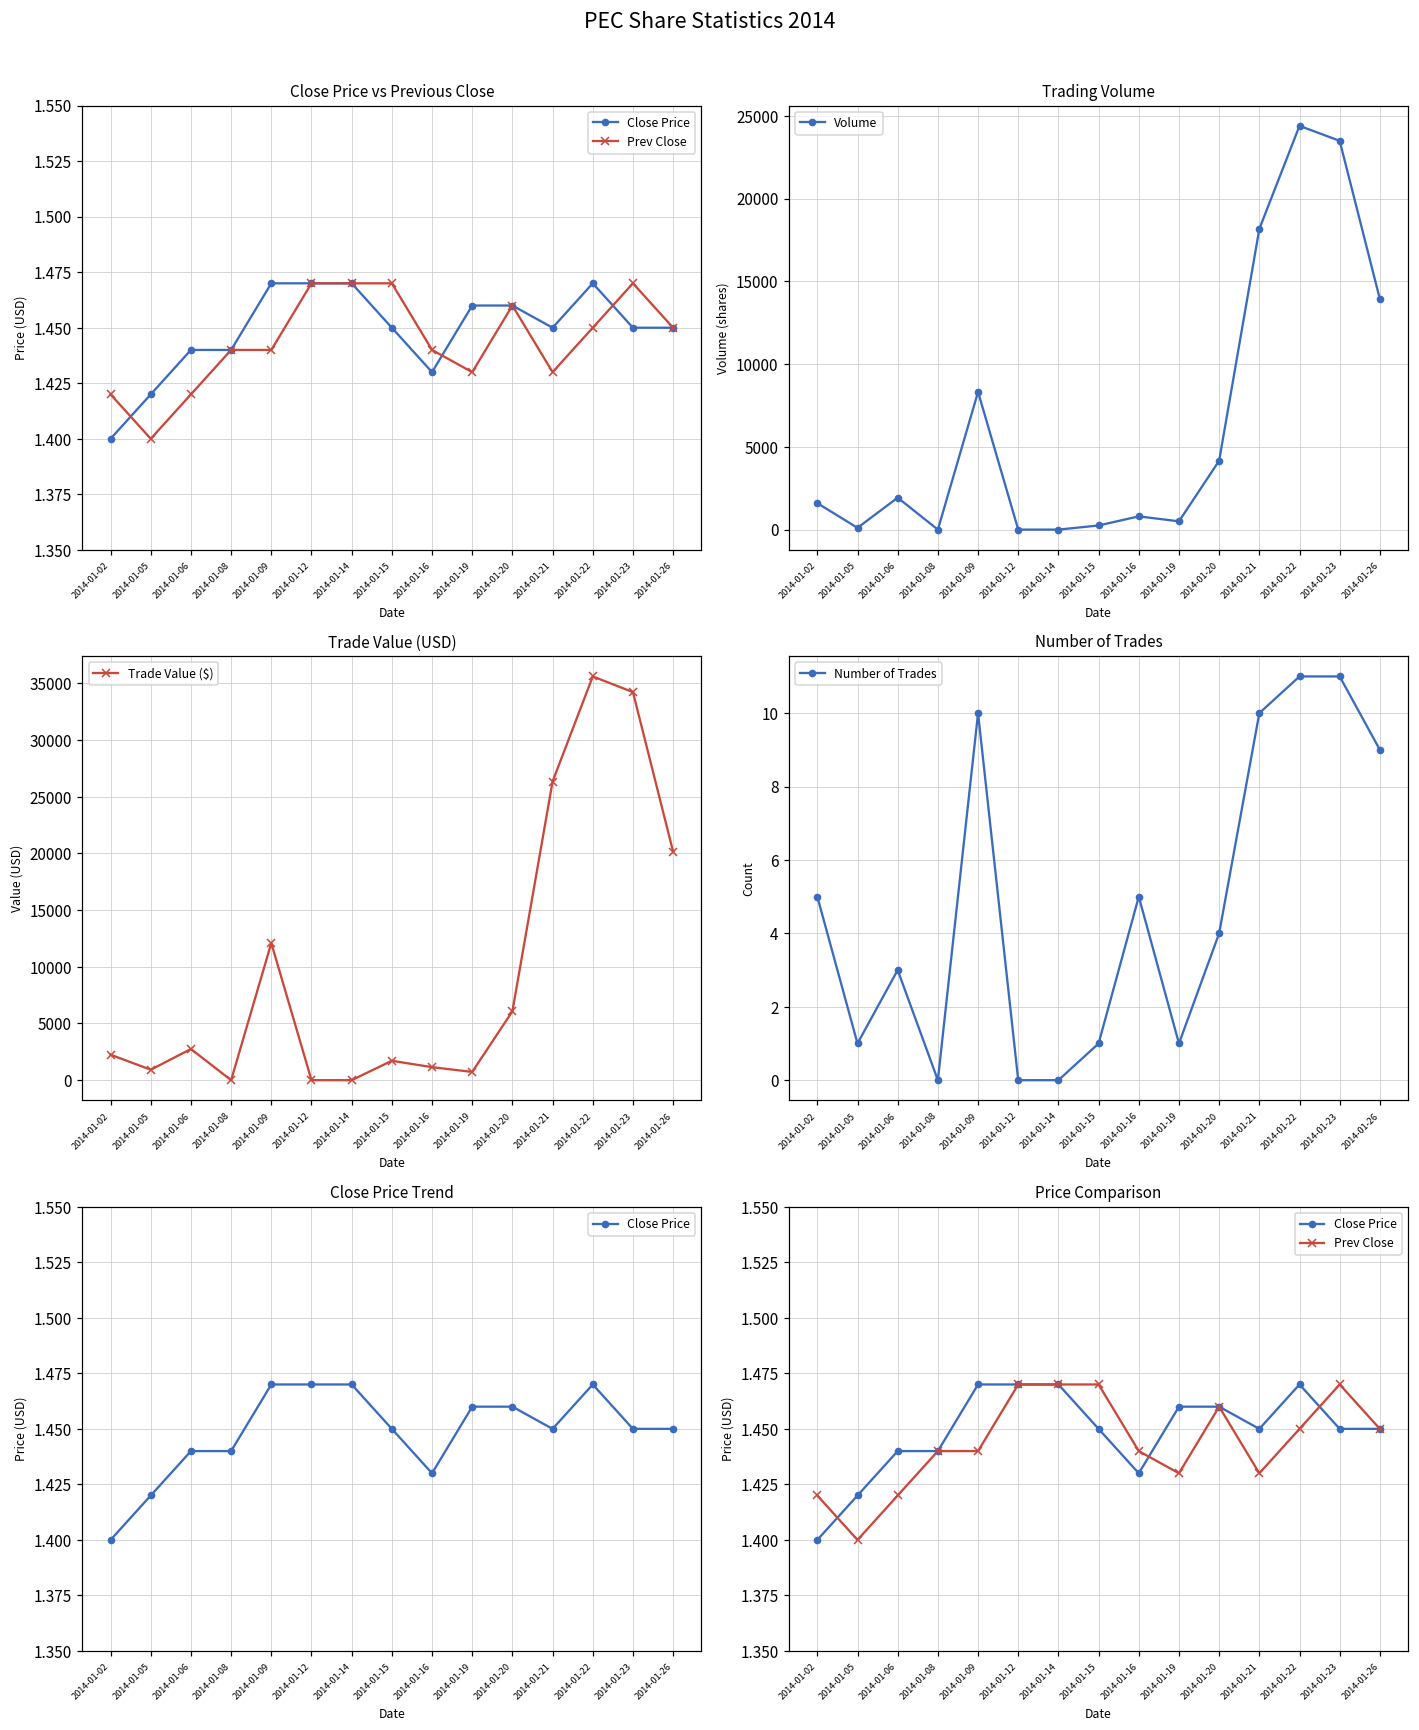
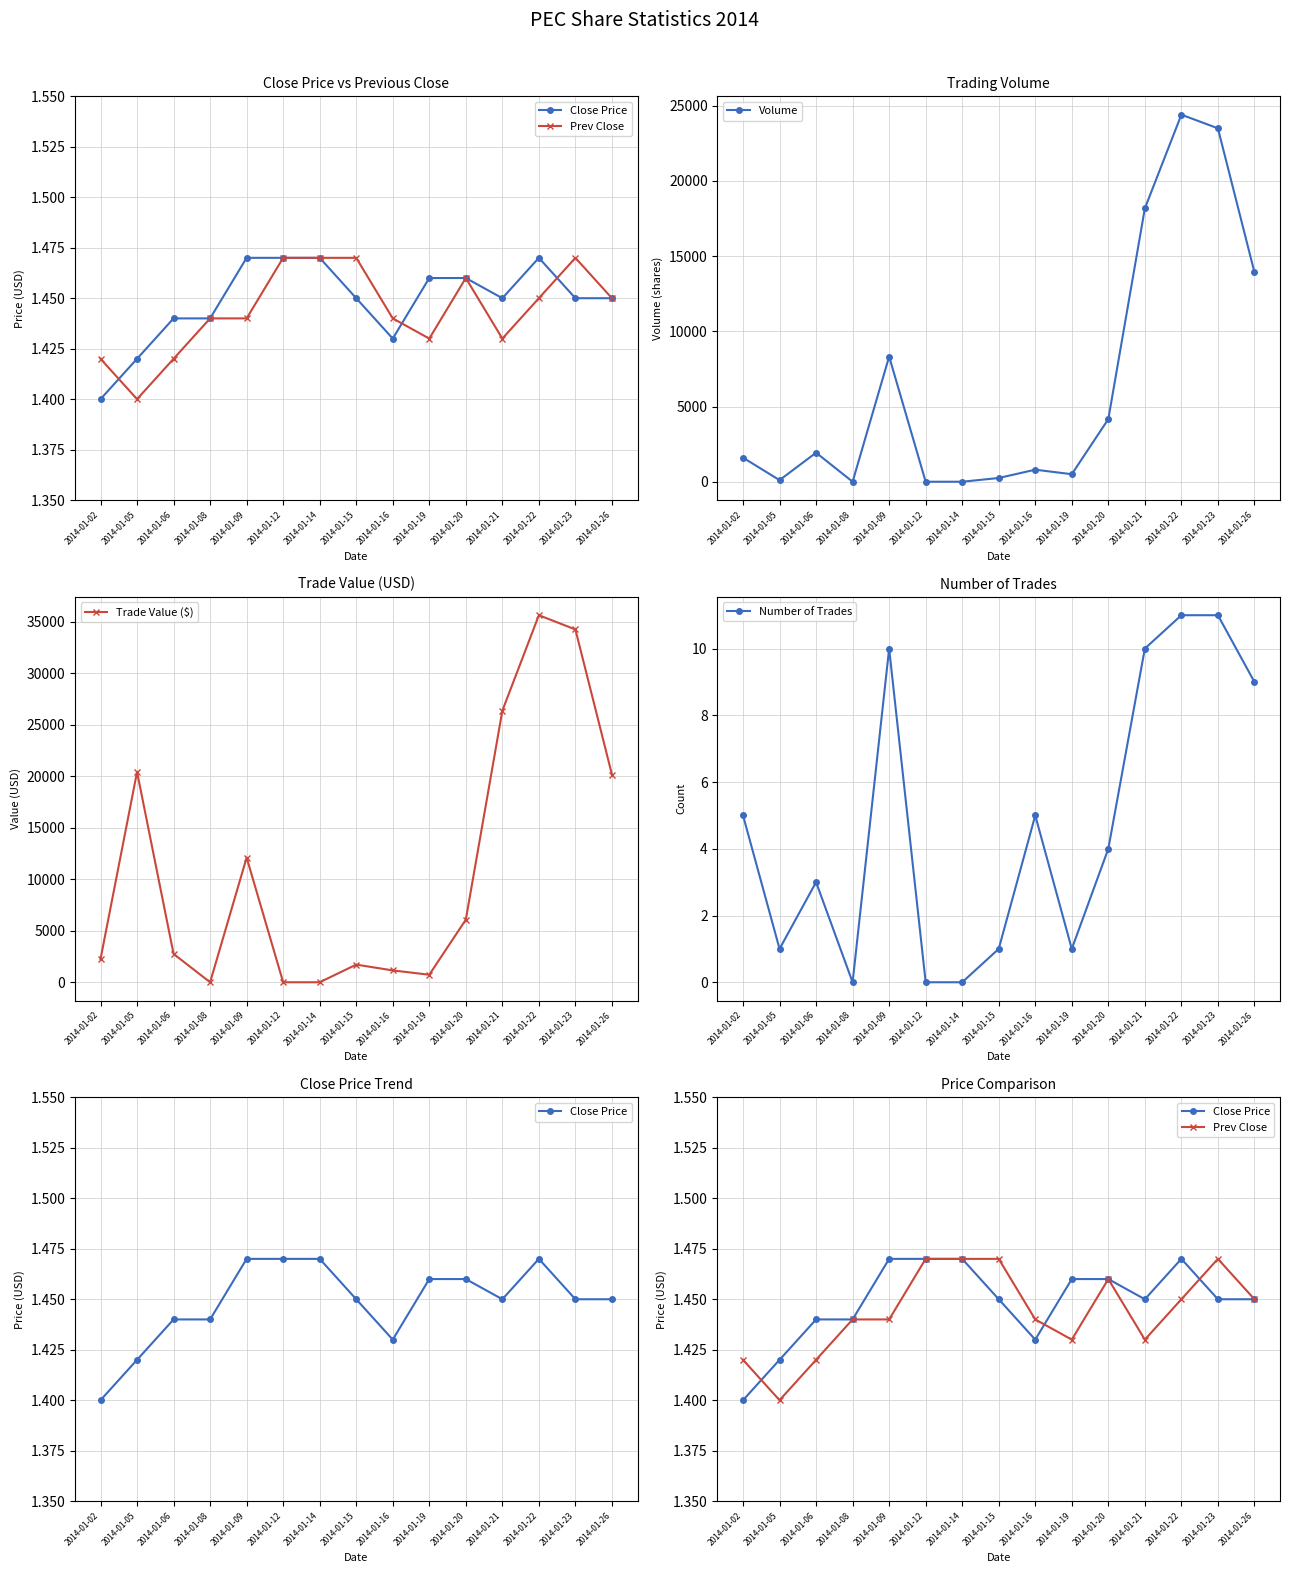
  {
    "Close Price vs Previous Close": {
      "Close Price": {
        "2014-01-02": 1.400,
        "2014-01-05": 1.420,
        "2014-01-06": 1.440,
        "2014-01-09": 1.470,
        "2014-01-15": 1.450,
        "2014-01-16": 1.430,
        "2014-01-19": 1.460,
        "2014-01-21": 1.450,
        "2014-01-22": 1.470,
        "2014-01-23": 1.450
      },
      "Prev Close": {
        "2014-01-02": 1.420,
        "2014-01-05": 1.400,
        "2014-01-06": 1.420,
        "2014-01-09": 1.440,
        "2014-01-15": 1.470,
        "2014-01-16": 1.440,
        "2014-01-19": 1.430,
        "2014-01-21": 1.430,
        "2014-01-22": 1.450,
        "2014-01-23": 1.470
      }
    },
    "Trading Volume": {
      "2014-01-02": 1600,
      "2014-01-05": 100,
      "2014-01-06": 1900,
      "2014-01-08": 0,
      "2014-01-09": 8300,
      "2014-01-12": 0,
      "2014-01-14": 0,
      "2014-01-15": 200,
      "2014-01-16": 800,
      "2014-01-19": 500,
      "2014-01-20": 4200,
      "2014-01-21": 18200,
      "2014-01-22": 24400,
      "2014-01-23": 23500,
      "2014-01-26": 13900
    },
    "Trade Value (USD)": {
      "2014-01-02": 2200,
-     "2014-01-05": 900,
+     "2014-01-05": 20400,
      "2014-01-06": 2800,
      "2014-01-08": 0,
      "2014-01-09": 12100,
      "2014-01-12": 0,
      "2014-01-14": 0,
      "2014-01-15": 1700,
      "2014-01-16": 1100,
      "2014-01-19": 700,
      "2014-01-20": 6100,
      "2014-01-21": 26300,
      "2014-01-22": 35600,
      "2014-01-23": 34200,
      "2014-01-26": 20200
    },
    "Number of Trades": {
      "2014-01-02": 5.0,
      "2014-01-05": 1.0,
      "2014-01-06": 3.0,
      "2014-01-08": 0.0,
      "2014-01-09": 10.0,
      "2014-01-12": 0.0,
      "2014-01-14": 0.0,
      "2014-01-15": 1.0,
      "2014-01-16": 5.0,
      "2014-01-19": 1.0,
      "2014-01-20": 4.0,
      "2014-01-21": 10.0,
      "2014-01-22": 11.0,
      "2014-01-23": 11.0,
      "2014-01-26": 9.0
    },
    "Close Price Trend": {
      "2014-01-02": 1.400,
      "2014-01-05": 1.420,
      "2014-01-06": 1.440,
      "2014-01-08": 1.440,
      "2014-01-09": 1.470,
      "2014-01-12": 1.470,
      "2014-01-14": 1.470,
      "2014-01-15": 1.450,
      "2014-01-16": 1.430,
      "2014-01-19": 1.460,
      "2014-01-20": 1.460,
      "2014-01-21": 1.450,
      "2014-01-22": 1.470,
      "2014-01-23": 1.450,
      "2014-01-26": 1.450
    },
    "Price Comparison": {
      "Close Price": {
        "2014-01-02": 1.400,
        "2014-01-05": 1.420,
        "2014-01-06": 1.440,
        "2014-01-09": 1.470,
        "2014-01-15": 1.450,
        "2014-01-16": 1.430,
        "2014-01-19": 1.460,
        "2014-01-21": 1.450,
        "2014-01-22": 1.470,
        "2014-01-23": 1.450
      },
      "Prev Close": {
        "2014-01-02": 1.420,
        "2014-01-05": 1.400,
        "2014-01-06": 1.420,
        "2014-01-09": 1.440,
        "2014-01-15": 1.470,
        "2014-01-16": 1.440,
        "2014-01-19": 1.430,
        "2014-01-21": 1.430,
        "2014-01-22": 1.450,
        "2014-01-23": 1.470
      }
    }
  }
